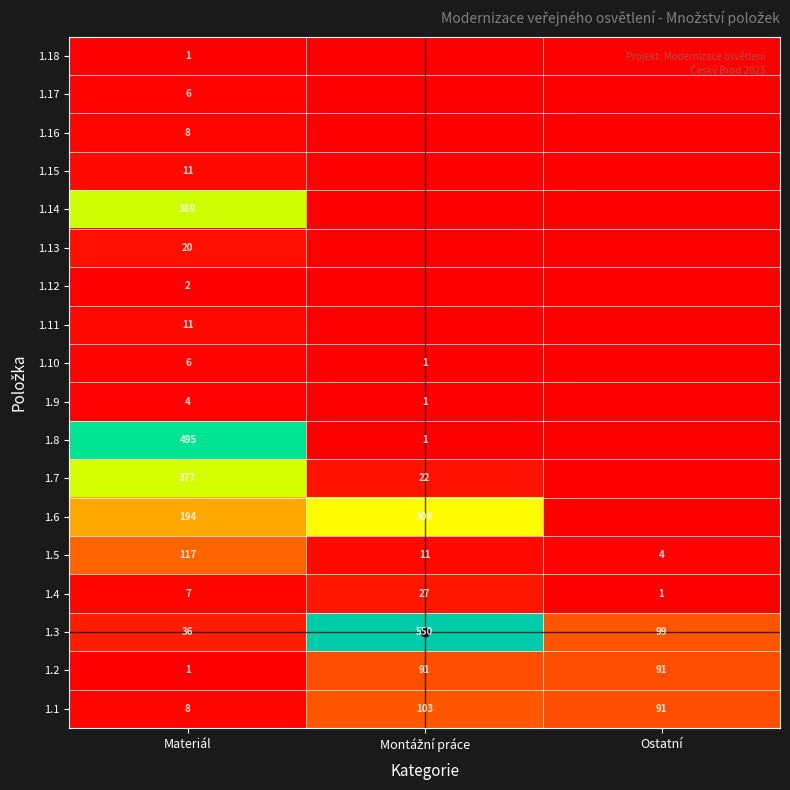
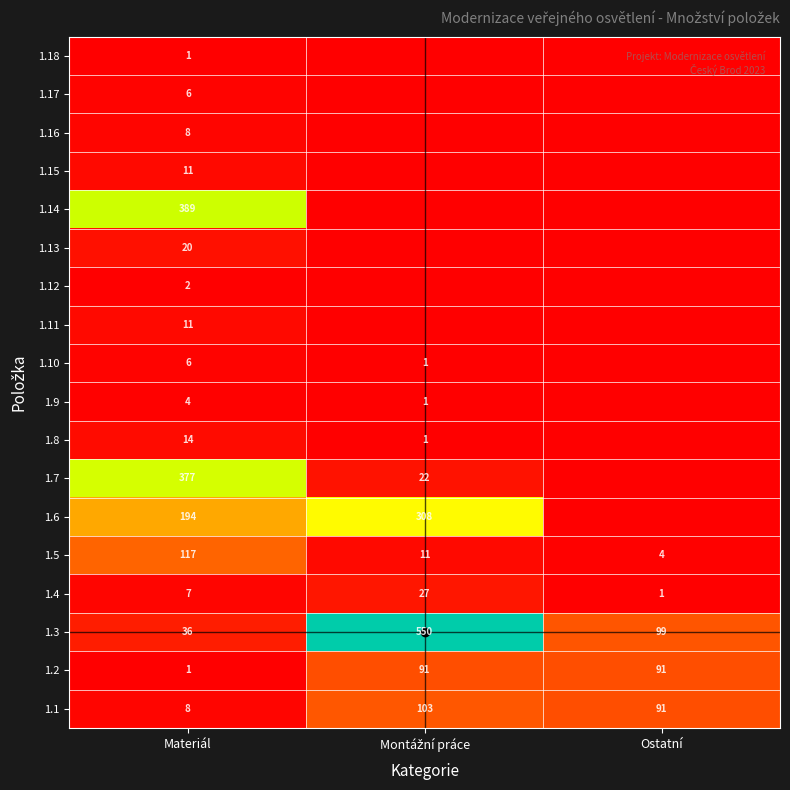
  {
    "1.18": {
      "Materiál": 1,
      "Ostatní": 2023
    },
    "1.17": {
      "Materiál": 6
    },
    "1.16": {
      "Materiál": 8
    },
    "1.15": {
      "Materiál": 11
    },
    "1.14": {
      "Materiál": 389
    },
    "1.13": {
      "Materiál": 20
    },
    "1.12": {
      "Materiál": 2
    },
    "1.11": {
      "Materiál": 11
    },
    "1.10": {
      "Materiál": 6,
      "Montážní práce": 1
    },
    "1.9": {
      "Materiál": 4,
      "Montážní práce": 1
    },
    "1.8": {
-     "Materiál": 495,
+     "Materiál": 14,
      "Montážní práce": 1
    },
    "1.7": {
      "Materiál": 377,
      "Montážní práce": 22
    },
    "1.6": {
      "Materiál": 194,
      "Montážní práce": 308
    },
    "1.5": {
      "Materiál": 117,
      "Montážní práce": 11,
      "Ostatní": 4
    },
    "1.4": {
      "Materiál": 7,
      "Montážní práce": 27,
      "Ostatní": 1
    },
    "1.3": {
      "Materiál": 36,
      "Ostatní": 99
    },
    "1.2": {
      "Materiál": 1,
      "Montážní práce": 91,
      "Ostatní": 91
    },
    "1.1": {
      "Materiál": 8,
      "Montážní práce": 103,
      "Ostatní": 91
    }
  }
